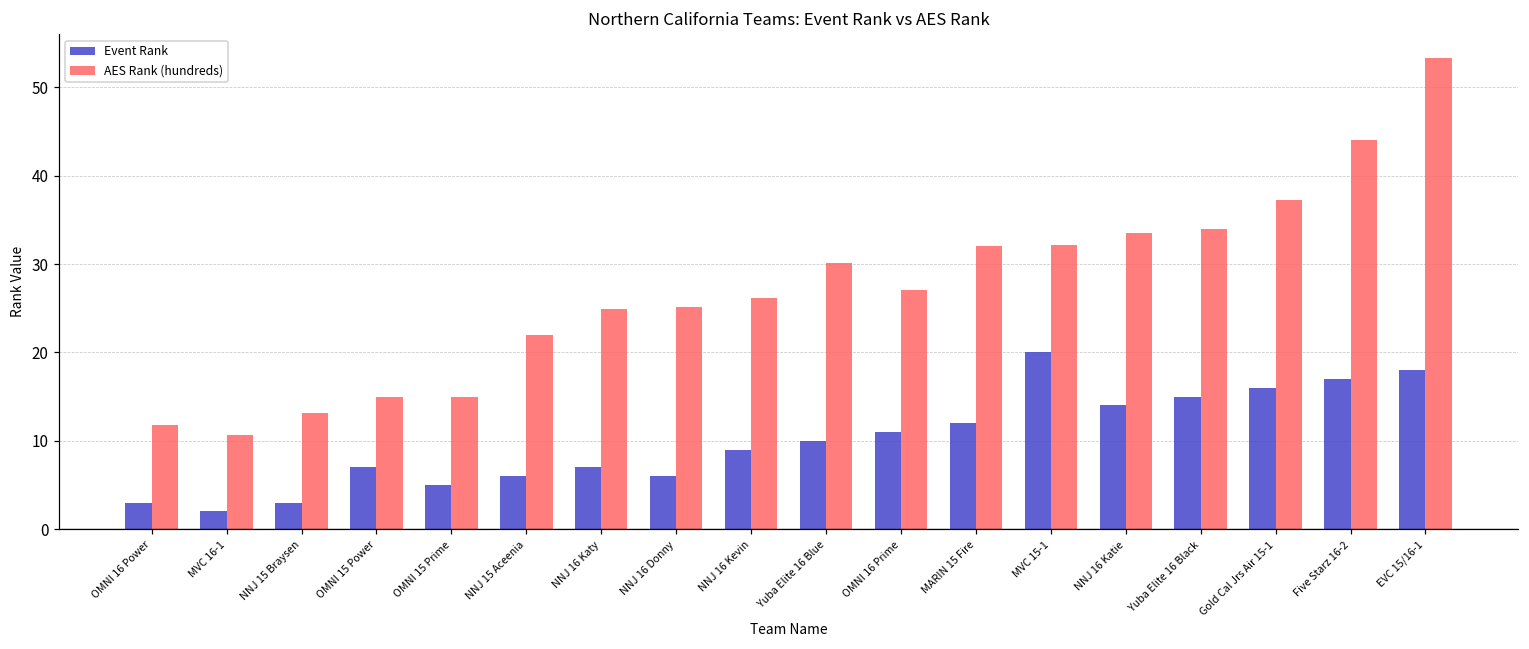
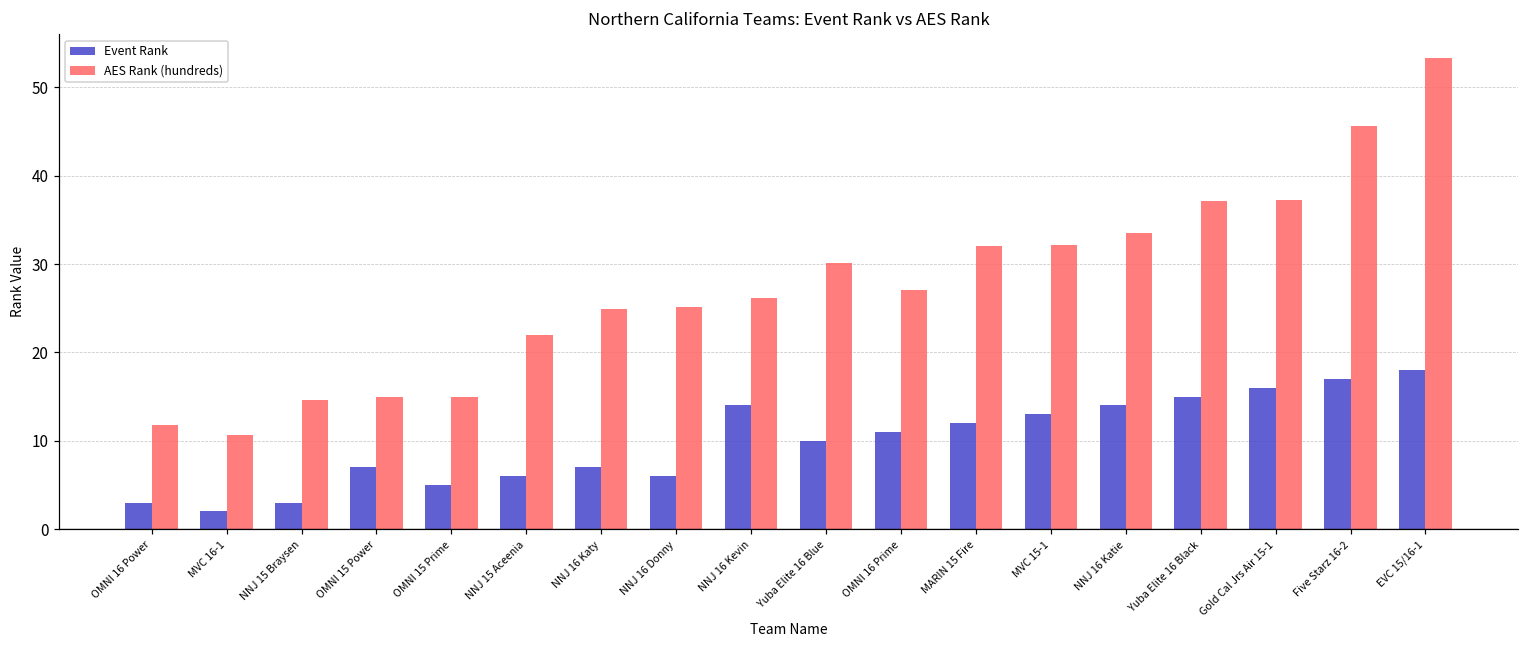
  {
    "Event Rank": {
      "OMNI 16 Power": 3,
      "MVC 16-1": 2,
      "NNJ 15 Braysen": 3,
      "OMNI 15 Power": 7,
      "OMNI 15 Prime": 5,
      "NNJ 15 Aceenia": 6,
      "NNJ 16 Katy": 7,
      "NNJ 16 Donny": 6,
-     "NNJ 16 Kevin": 9,
+     "NNJ 16 Kevin": 14,
      "Yuba Elite 16 Blue": 10,
      "OMNI 16 Prime": 11,
      "MARIN 15 Fire": 12,
-     "MVC 15-1": 20,
+     "MVC 15-1": 13,
      "NNJ 16 Katie": 14,
      "Yuba Elite 16 Black": 15,
      "Gold Cal Jrs Air 15-1": 16,
      "Five Starz 16-2": 17,
      "EVC 15/16-1": 18
    },
    "AES Rank (hundreds)": {
      "OMNI 16 Power": 12,
      "MVC 16-1": 11,
-     "NNJ 15 Braysen": 13,
+     "NNJ 15 Braysen": 15,
      "OMNI 15 Power": 15,
      "OMNI 15 Prime": 15,
      "NNJ 15 Aceenia": 22,
      "NNJ 16 Katy": 25,
      "NNJ 16 Donny": 25,
      "NNJ 16 Kevin": 26,
      "Yuba Elite 16 Blue": 30,
      "OMNI 16 Prime": 27,
      "MARIN 15 Fire": 32,
      "MVC 15-1": 32,
      "NNJ 16 Katie": 33,
-     "Yuba Elite 16 Black": 34,
+     "Yuba Elite 16 Black": 37,
      "Gold Cal Jrs Air 15-1": 37,
-     "Five Starz 16-2": 44,
+     "Five Starz 16-2": 46,
      "EVC 15/16-1": 53
    }
  }
